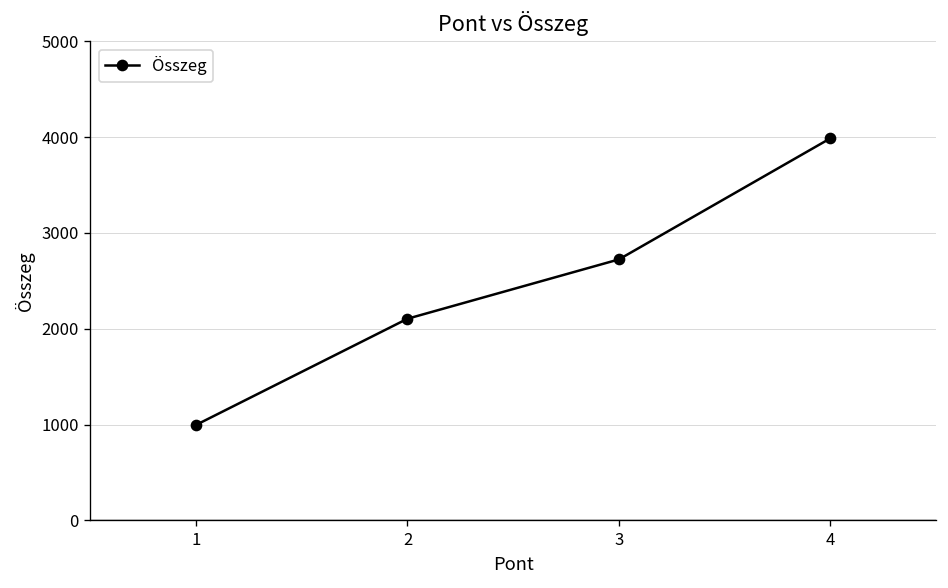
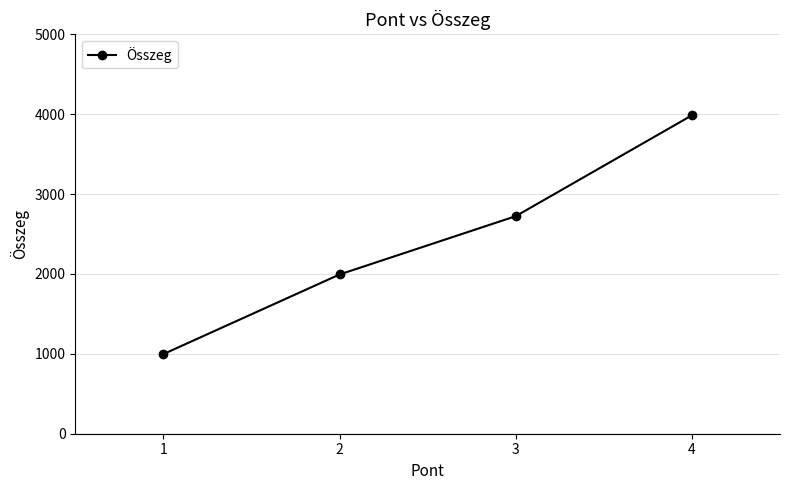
  {
    "1": 1000,
-   "2": 2100,
+   "2": 2000,
    "3": 2700,
    "4": 4000
  }
